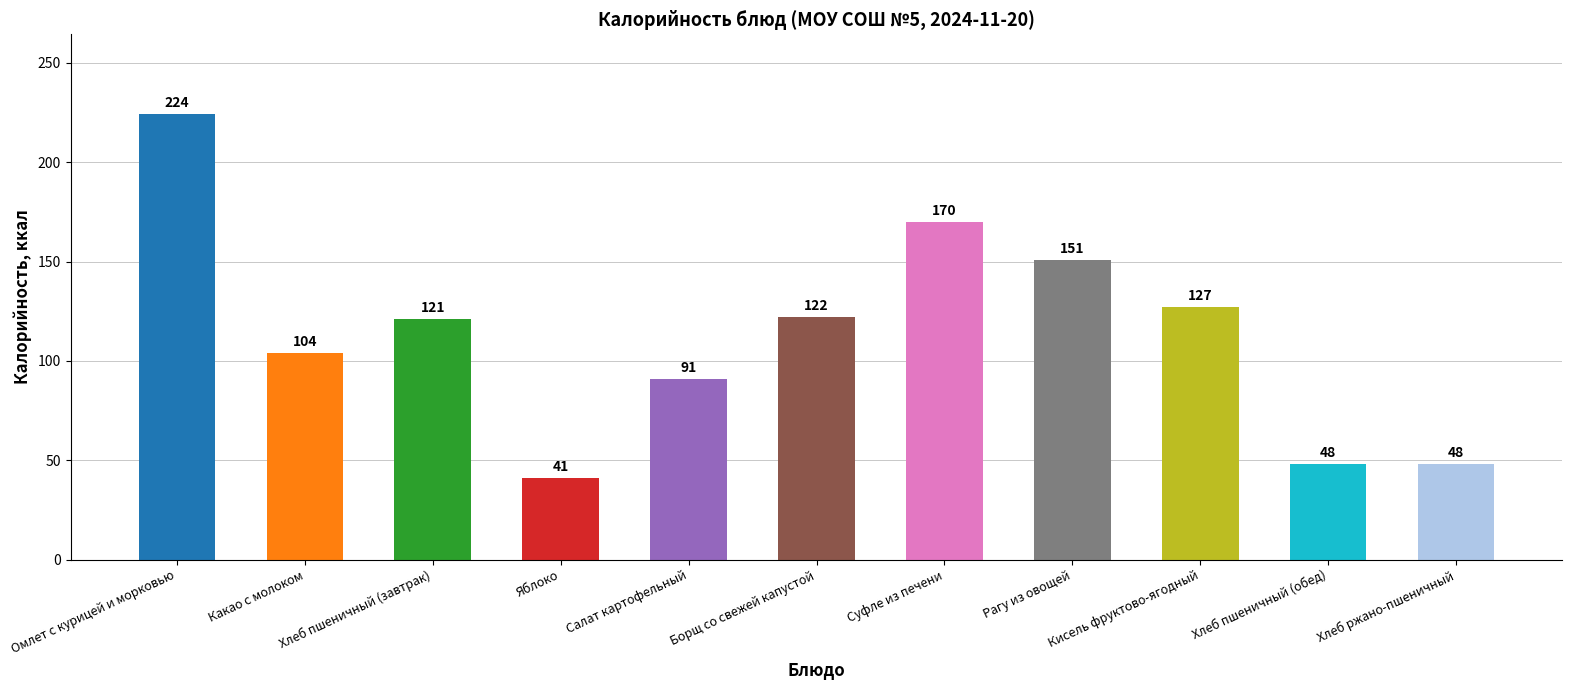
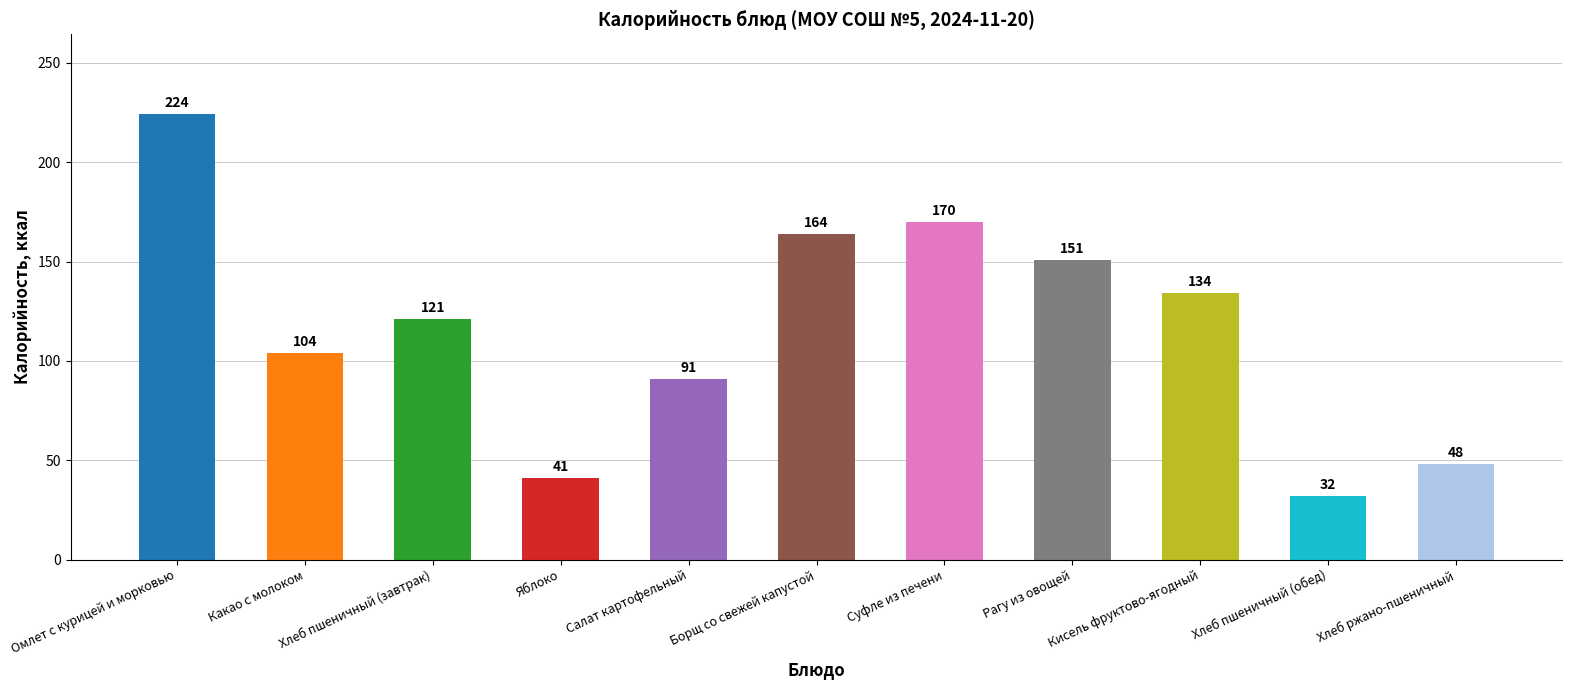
  {
    "Омлет с курицей и морковью": 224,
    "Какао с молоком": 104,
    "Хлеб пшеничный (завтрак)": 121,
    "Яблоко": 41,
    "Салат картофельный": 91,
-   "Борщ со свежей капустой": 122,
+   "Борщ со свежей капустой": 164,
    "Суфле из печени": 170,
    "Рагу из овощей": 151,
-   "Кисель фруктово-ягодный": 127,
-   "Хлеб пшеничный (обед)": 48,
+   "Кисель фруктово-ягодный": 134,
+   "Хлеб пшеничный (обед)": 32,
    "Хлеб ржано-пшеничный": 48
  }
